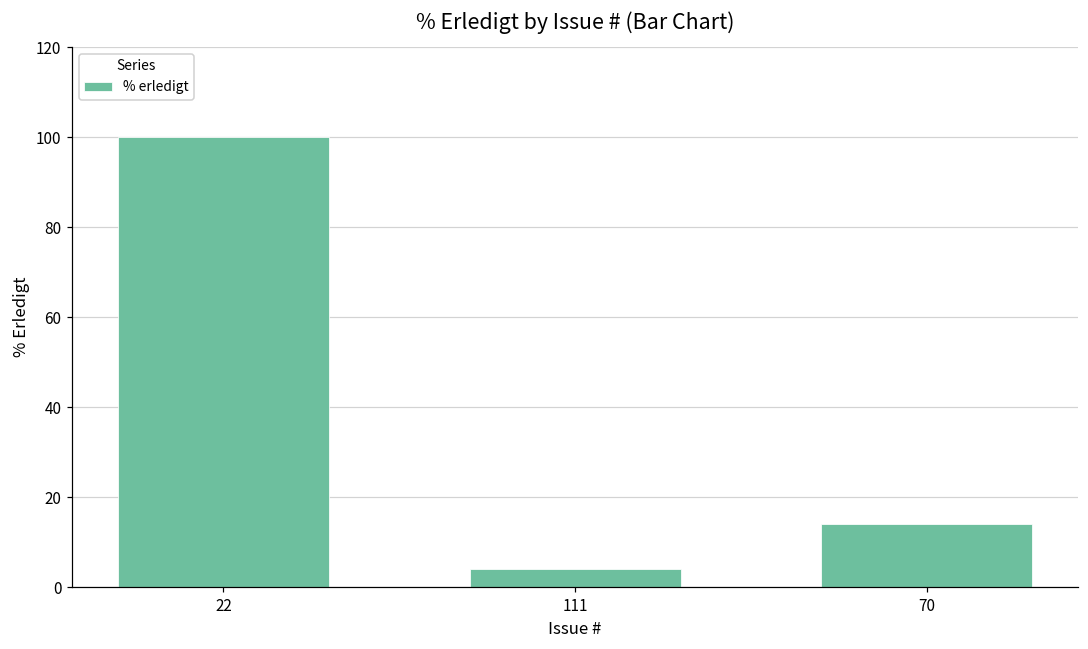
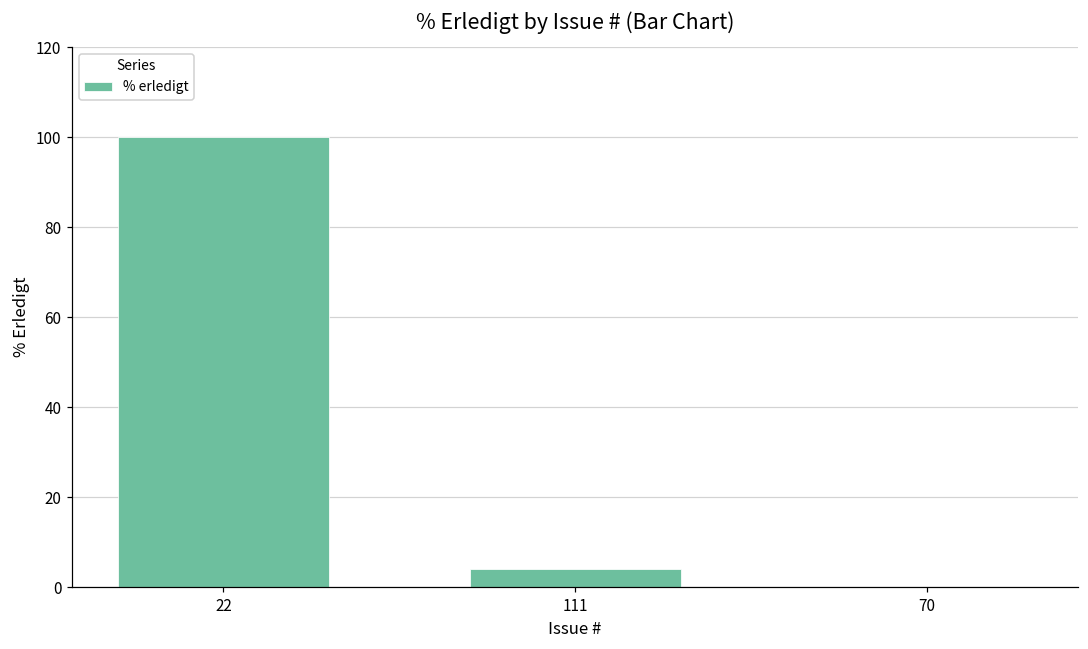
  {
    "22": 100,
    "111": 4,
-   "70": 14
+   "70": 0
  }
